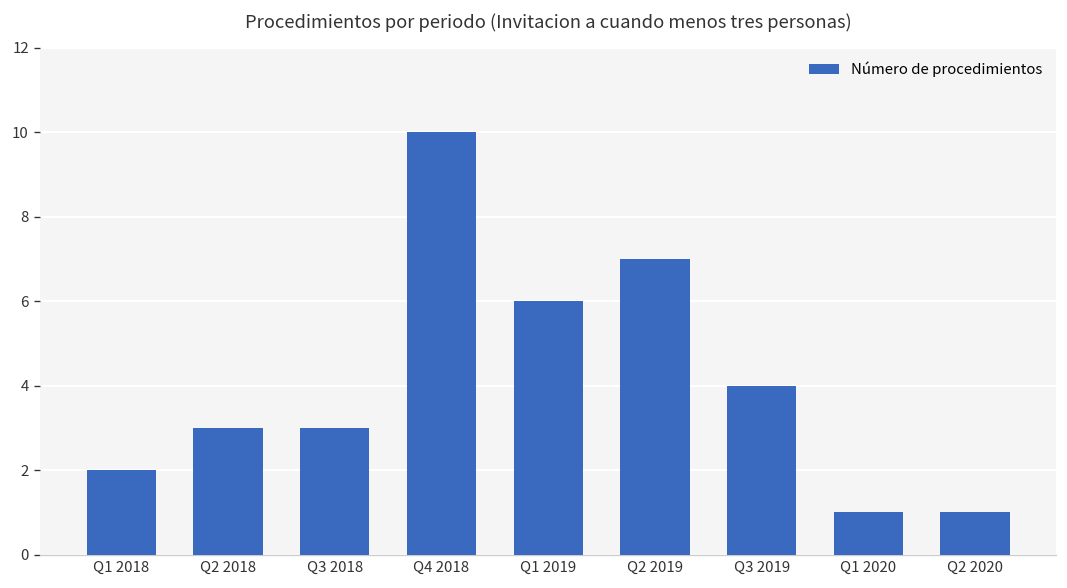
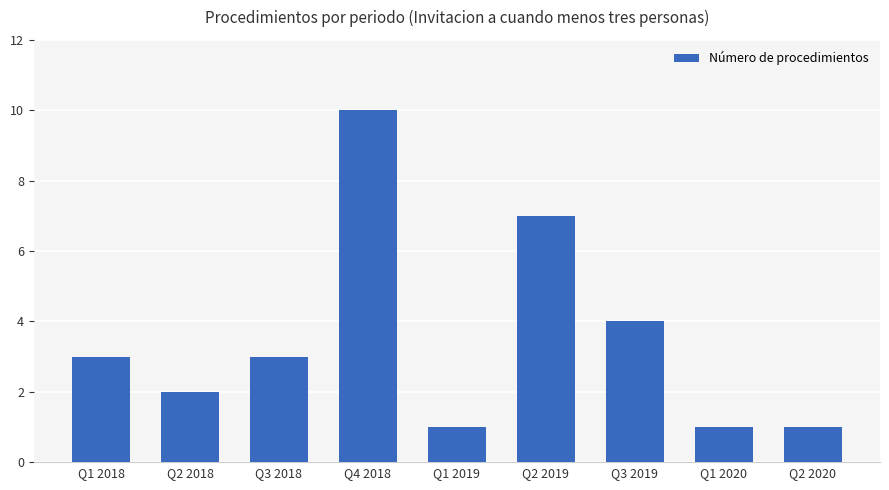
  {
-   "Q1 2018": 2,
-   "Q2 2018": 3,
+   "Q1 2018": 3,
+   "Q2 2018": 2,
    "Q3 2018": 3,
    "Q4 2018": 10,
-   "Q1 2019": 6,
+   "Q1 2019": 1,
    "Q2 2019": 7,
    "Q3 2019": 4,
    "Q1 2020": 1,
    "Q2 2020": 1
  }
